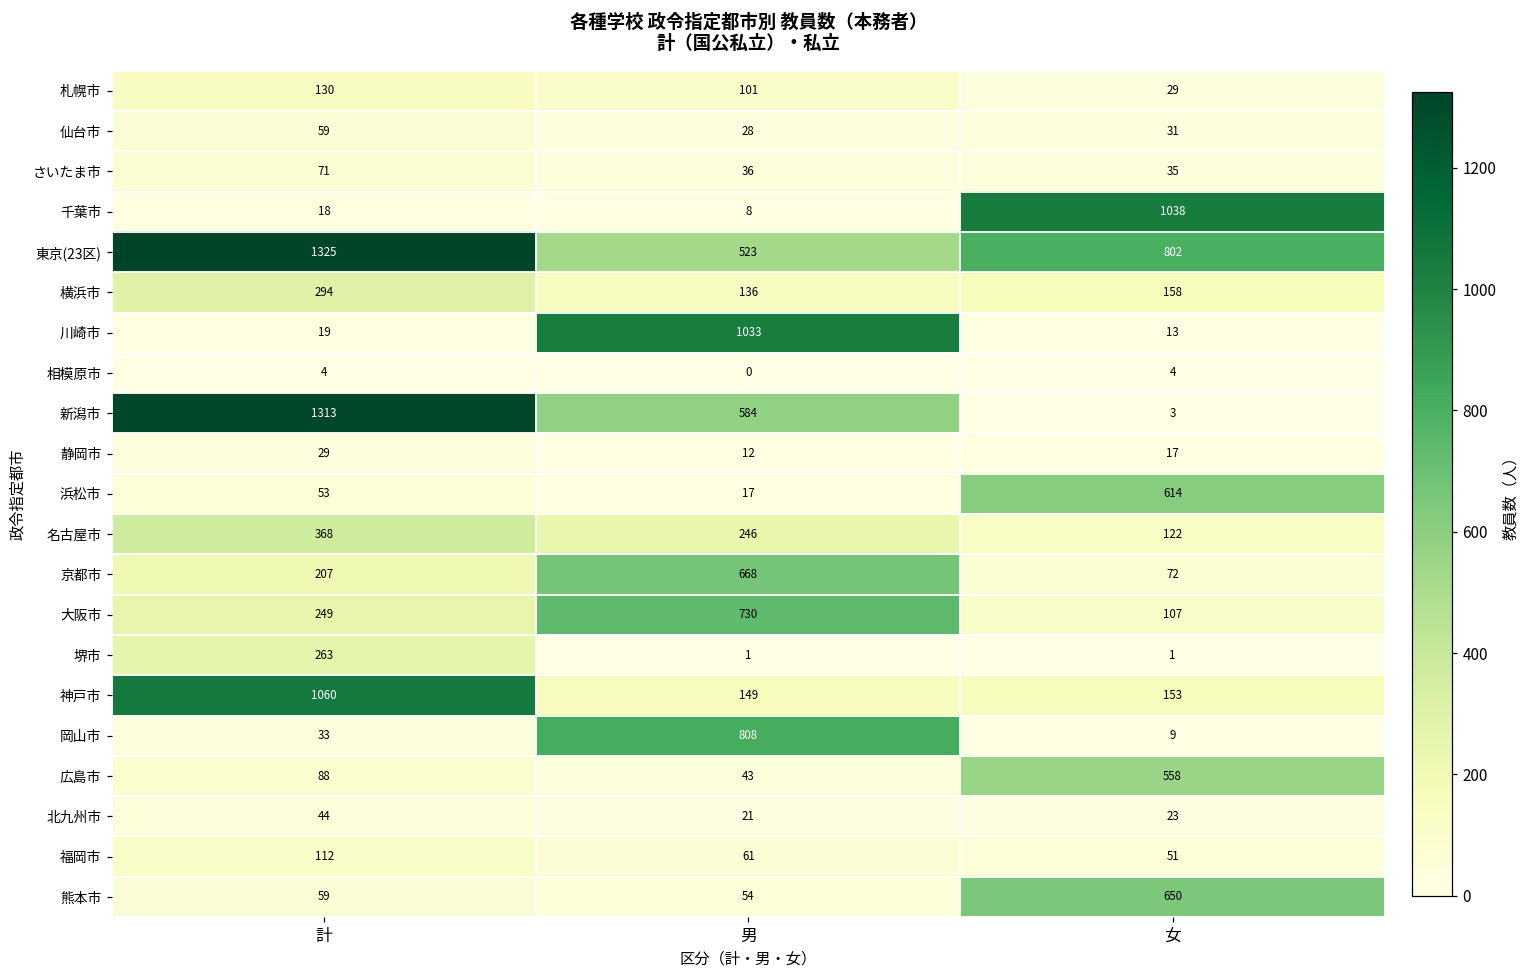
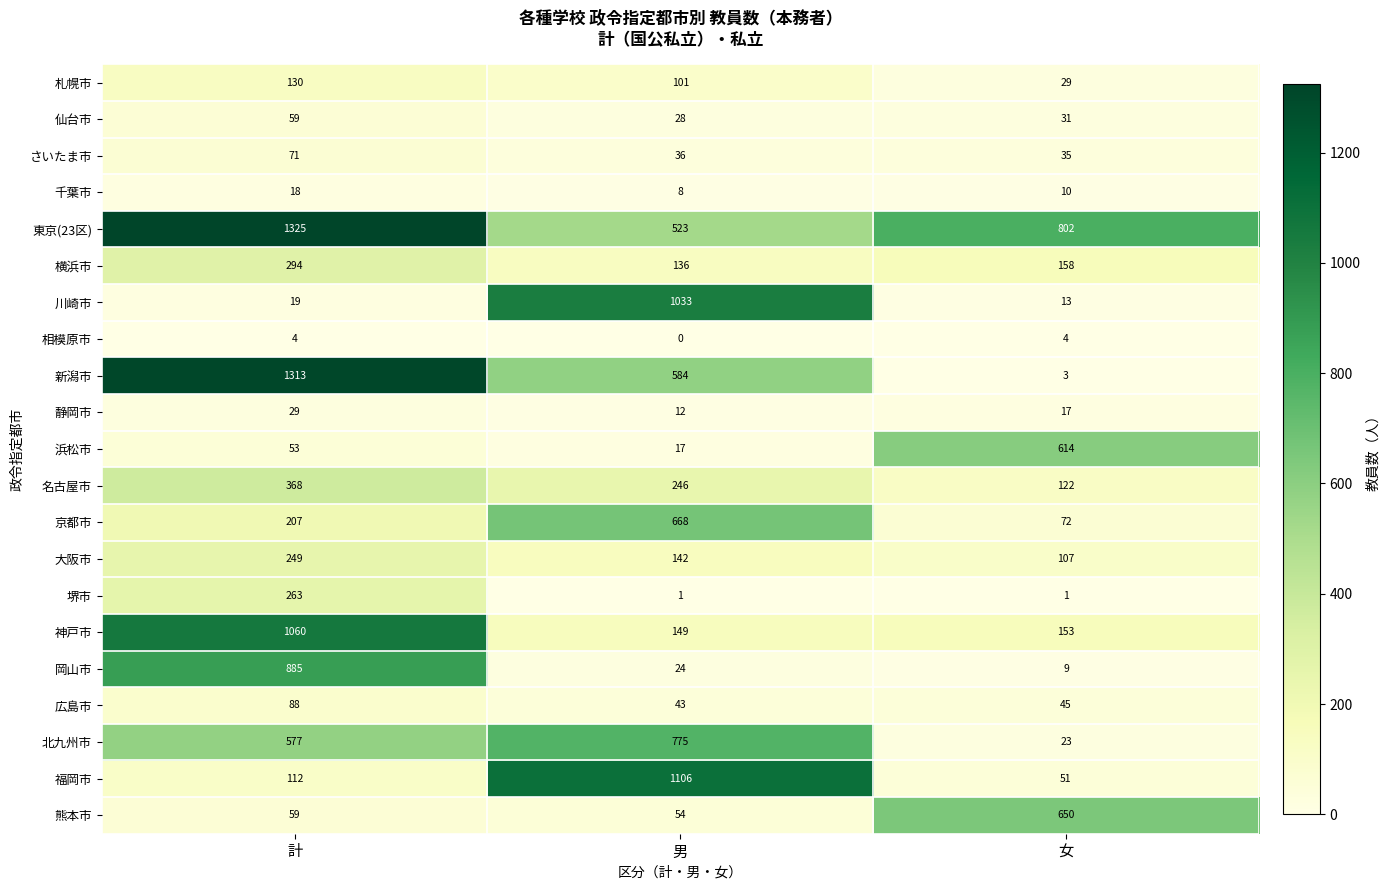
  {
    "札幌市": {
      "計": 130,
      "男": 101,
      "女": 29
    },
    "仙台市": {
      "計": 59,
      "男": 28,
      "女": 31
    },
    "さいたま市": {
      "計": 71,
      "男": 36,
      "女": 35
    },
    "千葉市": {
      "計": 18,
      "男": 8,
-     "女": 1038
+     "女": 10
    },
    "東京(23区)": {
      "計": 1325,
      "男": 523,
      "女": 802
    },
    "横浜市": {
      "計": 294,
      "男": 136,
      "女": 158
    },
    "川崎市": {
      "計": 19,
      "男": 1033,
      "女": 13
    },
    "相模原市": {
      "計": 4,
      "男": 0,
      "女": 4
    },
    "新潟市": {
      "計": 1313,
      "男": 584,
      "女": 3
    },
    "静岡市": {
      "計": 29,
      "男": 12,
      "女": 17
    },
    "浜松市": {
      "計": 53,
      "男": 17,
      "女": 614
    },
    "名古屋市": {
      "計": 368,
      "男": 246,
      "女": 122
    },
    "京都市": {
      "計": 207,
      "男": 668,
      "女": 72
    },
    "大阪市": {
      "計": 249,
-     "男": 730,
+     "男": 142,
      "女": 107
    },
    "堺市": {
      "計": 263,
      "男": 1,
      "女": 1
    },
    "神戸市": {
      "計": 1060,
      "男": 149,
      "女": 153
    },
    "岡山市": {
-     "計": 33,
-     "男": 808,
+     "計": 885,
+     "男": 24,
      "女": 9
    },
    "広島市": {
      "計": 88,
      "男": 43,
-     "女": 558
+     "女": 45
    },
    "北九州市": {
-     "計": 44,
-     "男": 21,
+     "計": 577,
+     "男": 775,
      "女": 23
    },
    "福岡市": {
      "計": 112,
-     "男": 61,
+     "男": 1106,
      "女": 51
    },
    "熊本市": {
      "計": 59,
      "男": 54,
      "女": 650
    }
  }
